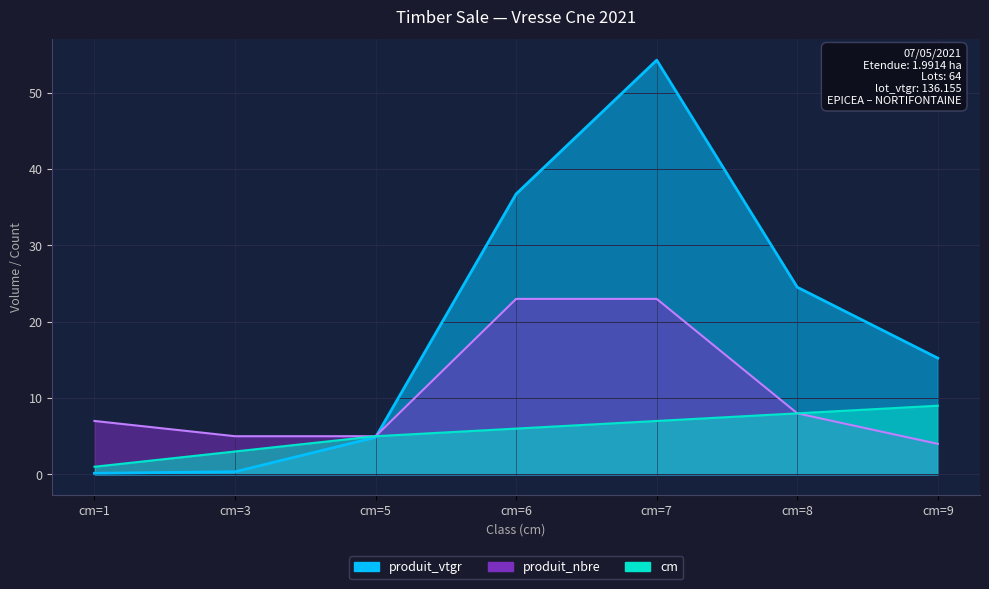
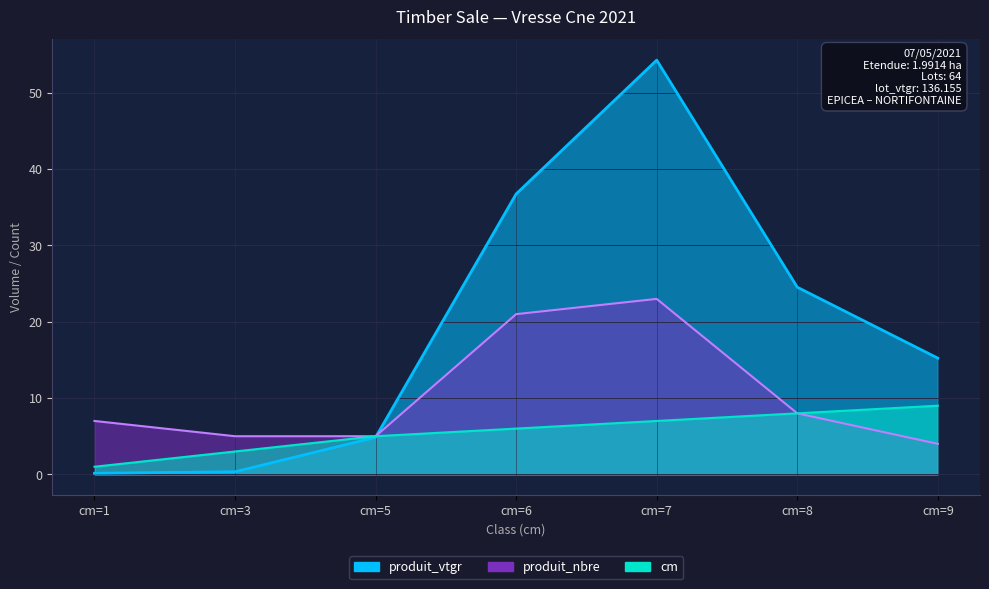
  {
    "produit_nbre": {
      "cm=1": 7,
      "cm=3": 5,
-     "cm=6": 23,
+     "cm=6": 21,
      "cm=7": 23,
      "cm=9": 4
    }
  }
